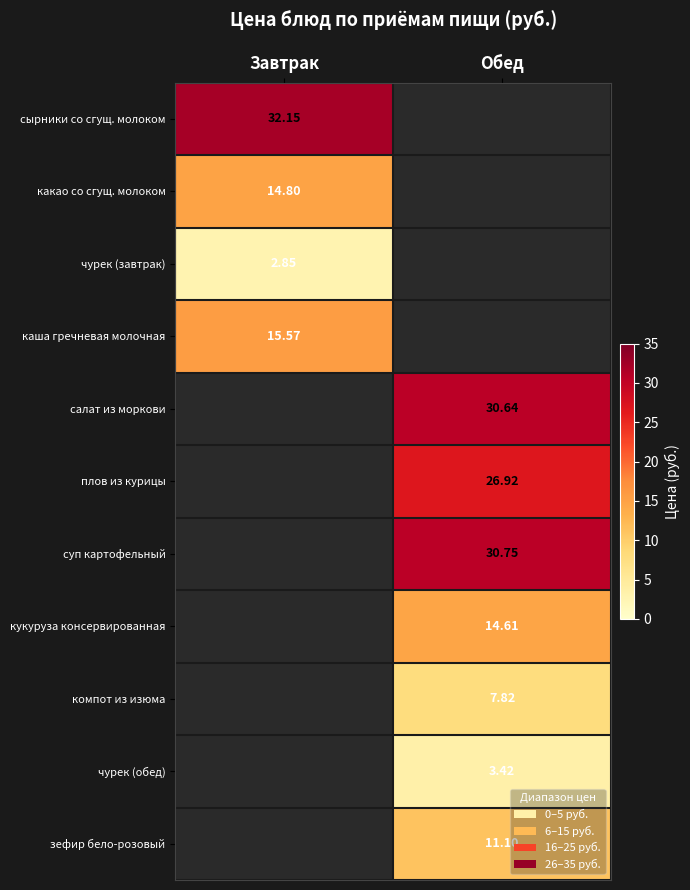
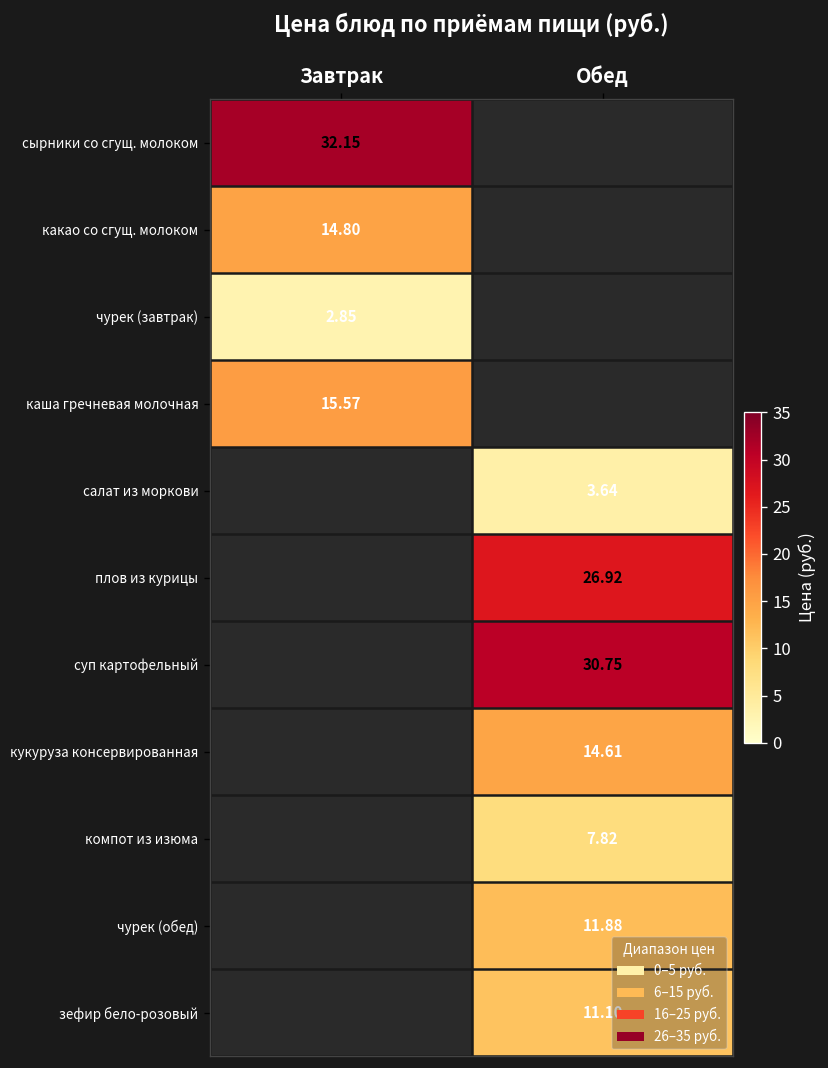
  {
    "сырники со сгущ. молоком": {
      "Завтрак": 32.15
    },
    "какао со сгущ. молоком": {
      "Завтрак": 14.80
    },
    "чурек (завтрак)": {
      "Завтрак": 2.85
    },
    "каша гречневая молочная": {
      "Завтрак": 15.57
    },
    "салат из моркови": {
-     "Обед": 30.64
+     "Обед": 3.64
    },
    "плов из курицы": {
      "Обед": 26.92
    },
    "суп картофельный": {
      "Обед": 30.75
    },
    "кукуруза консервированная": {
      "Обед": 14.61
    },
    "компот из изюма": {
      "Обед": 7.82
    },
    "чурек (обед)": {
-     "Обед": 3.42
+     "Обед": 11.88
    }
  }
